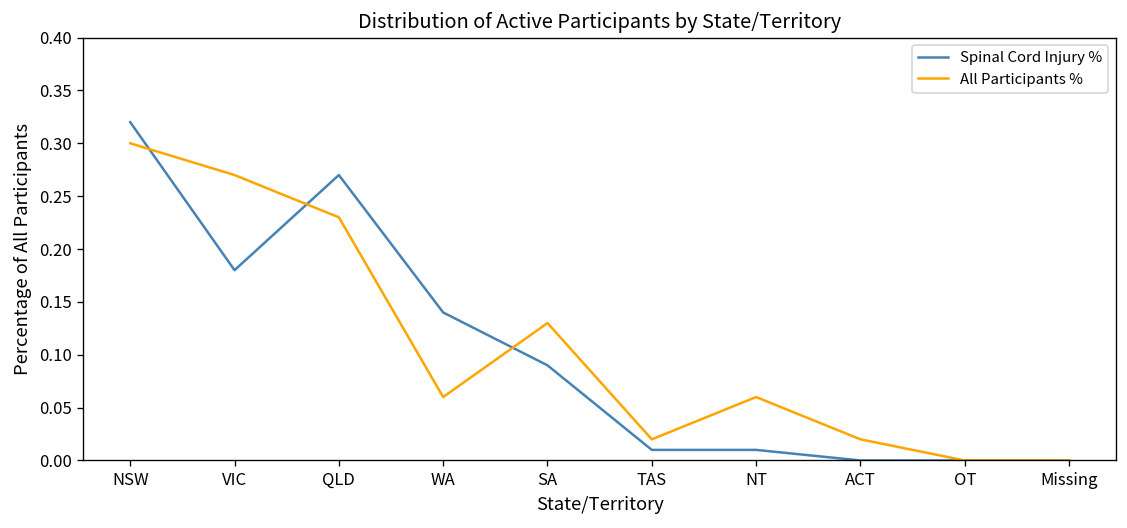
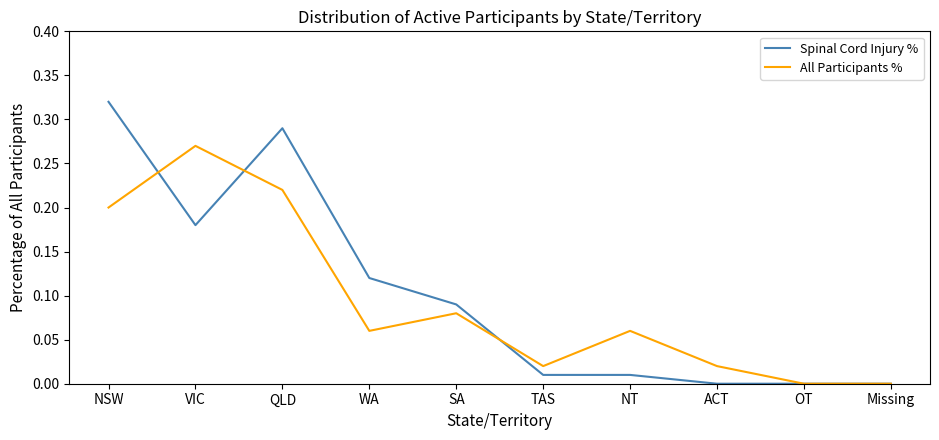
  {
    "Spinal Cord Injury %": {
      "NSW": 0.32,
      "VIC": 0.18,
-     "QLD": 0.27,
-     "WA": 0.14,
+     "QLD": 0.29,
+     "WA": 0.12,
      "SA": 0.09,
      "TAS": 0.01,
      "NT": 0.01,
      "ACT": 0.00
    },
    "All Participants %": {
-     "NSW": 0.3,
+     "NSW": 0.2,
      "VIC": 0.27,
-     "QLD": 0.23,
+     "QLD": 0.22,
      "WA": 0.06,
-     "SA": 0.13,
+     "SA": 0.08,
      "TAS": 0.02,
      "NT": 0.06,
      "ACT": 0.02
    }
  }
